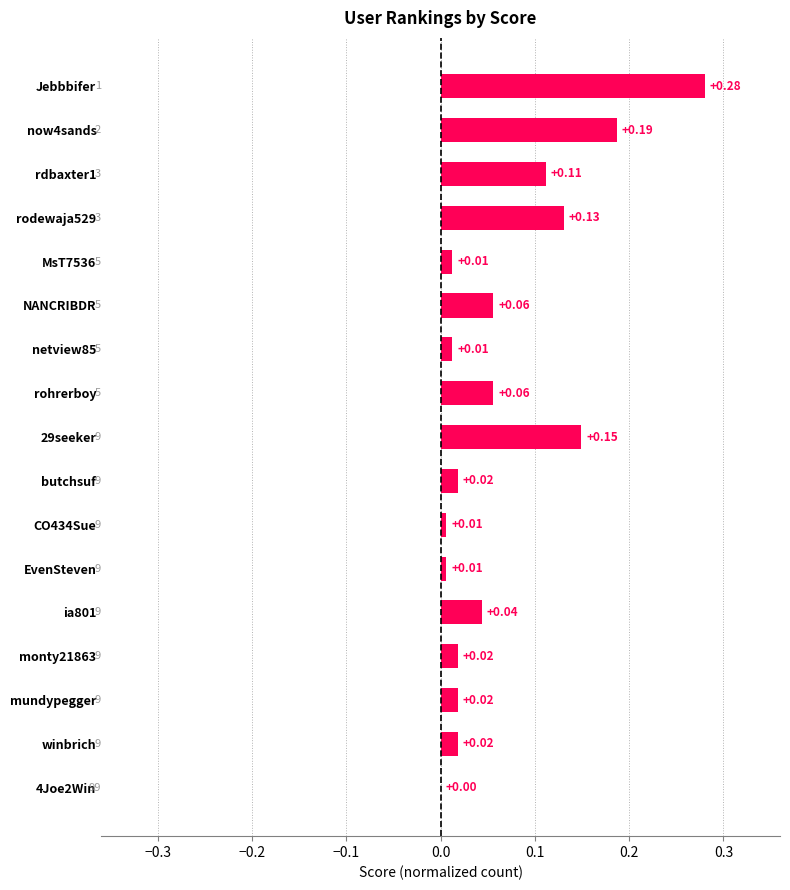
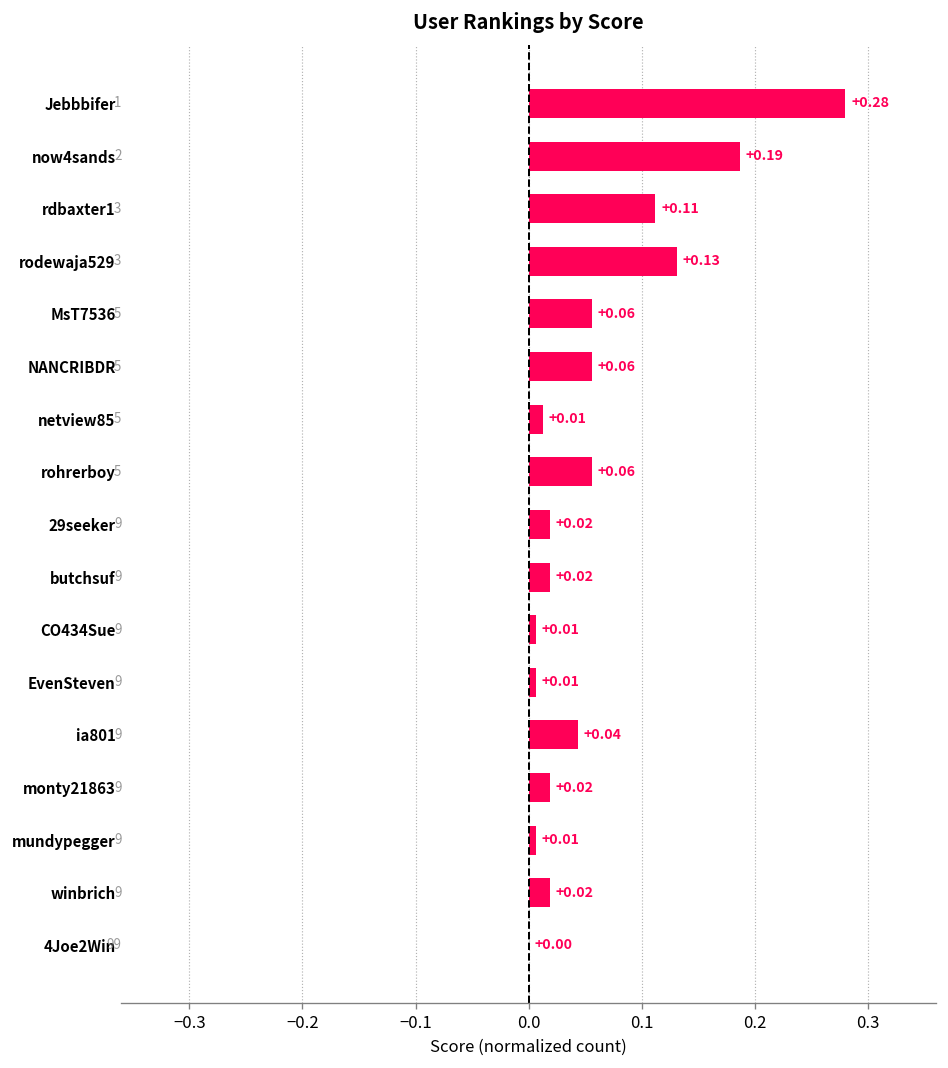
  {
    "Jebbbifer": "+0.28",
    "now4sands": "+0.19",
    "rdbaxter1": "+0.11",
    "rodewaja529": "+0.13",
-   "MsT7536": "+0.01",
+   "MsT7536": "+0.06",
    "NANCRIBDR": "+0.06",
    "netview85": "+0.01",
    "rohrerboy": "+0.06",
-   "29seeker": "+0.15",
+   "29seeker": "+0.02",
    "butchsuf": "+0.02",
    "CO434Sue": "+0.01",
    "EvenSteven": "+0.01",
    "ia801": "+0.04",
    "monty21863": "+0.02",
-   "mundypegger": "+0.02",
+   "mundypegger": "+0.01",
    "winbrich": "+0.02",
    "4Joe2Win": "+0.00"
  }
